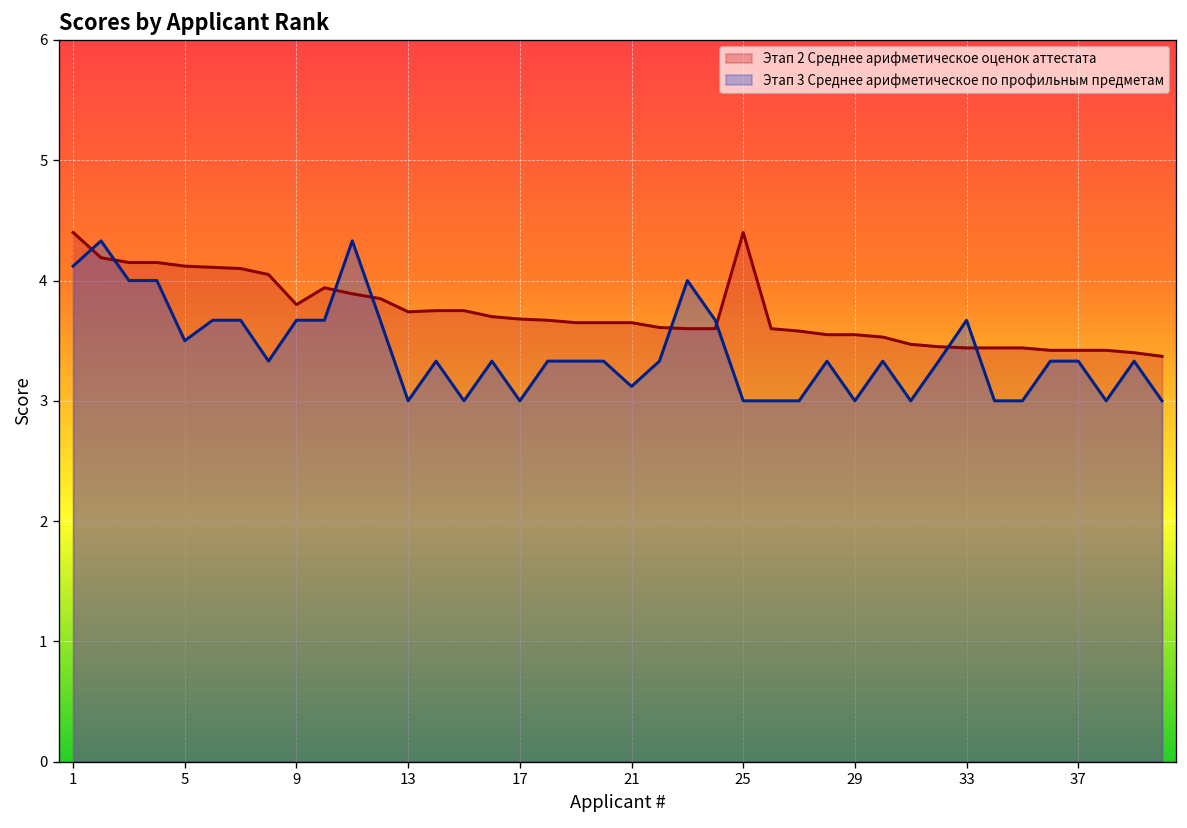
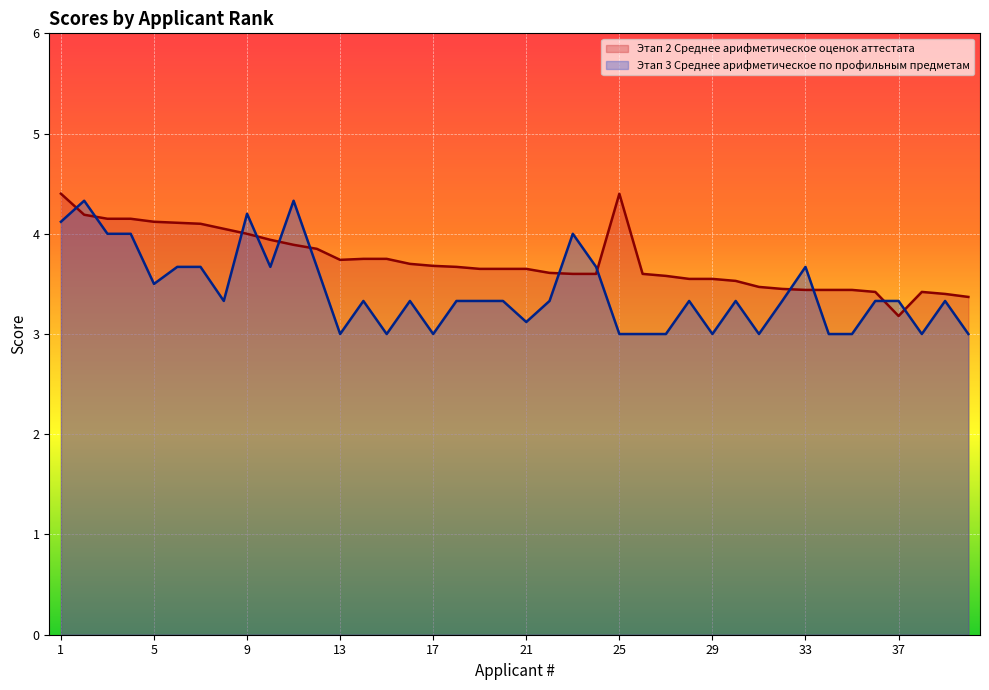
  {
    "Этап 2 Среднее арифметическое оценок аттестата": {
      "1": 4.40,
      "5": 4.12,
-     "9": 3.8,
+     "9": 4.0,
      "13": 3.74,
      "17": 3.68,
      "21": 3.65,
      "25": 4.40,
      "29": 3.55,
      "33": 3.44,
-     "37": 3.42
+     "37": 3.18
    },
    "Этап 3 Среднее арифметическое по профильным предметам": {
      "1": 4.12,
      "5": 3.50,
-     "9": 3.67,
+     "9": 4.20,
      "13": 3.00,
      "17": 3.00,
      "21": 3.12,
      "25": 3.00,
      "29": 3.00,
      "33": 3.67,
      "37": 3.33
    }
  }
